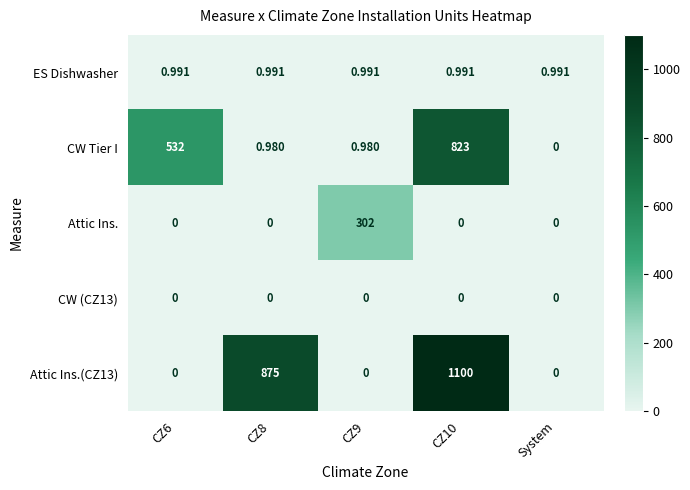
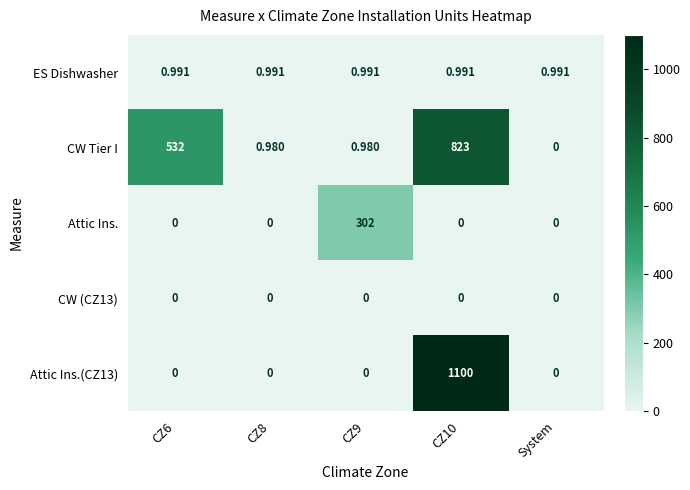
  {
    "ES Dishwasher": {
      "CZ6": 0.991,
      "CZ8": 0.991,
      "CZ9": 0.991,
      "CZ10": 0.991,
      "System": 0.991
    },
    "CW Tier I": {
      "CZ6": 532,
      "CZ8": 0.980,
      "CZ9": 0.980,
      "CZ10": 823,
      "System": 0
    },
    "Attic Ins.": {
      "CZ6": 0,
      "CZ8": 0,
      "CZ9": 302,
      "CZ10": 0,
      "System": 0
    },
    "CW (CZ13)": {
      "CZ6": 0,
      "CZ8": 0,
      "CZ9": 0,
      "CZ10": 0,
      "System": 0
    },
    "Attic Ins.(CZ13)": {
      "CZ6": 0,
-     "CZ8": 875,
+     "CZ8": 0,
      "CZ9": 0,
      "CZ10": 1100,
      "System": 0
    }
  }
